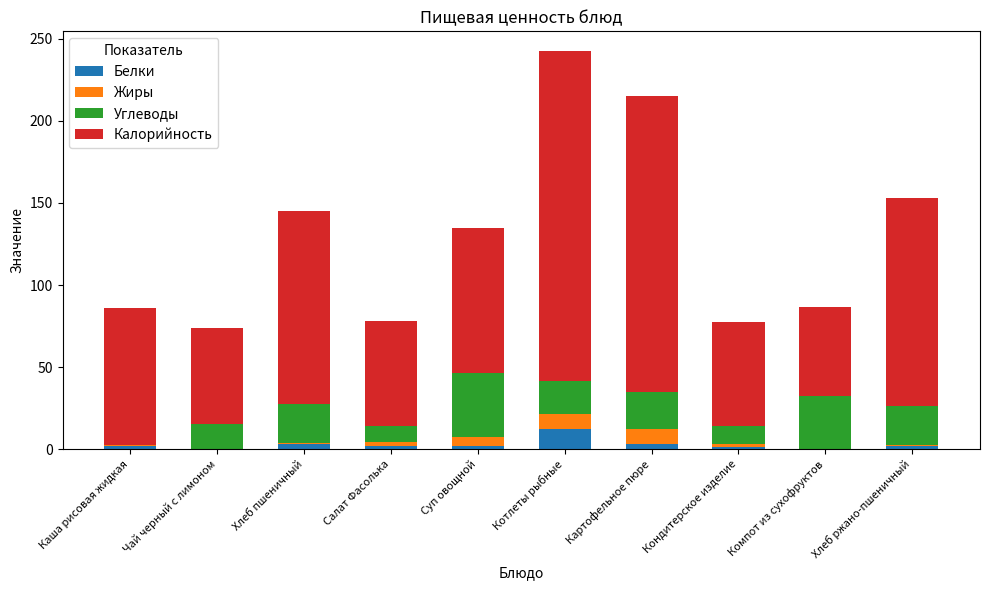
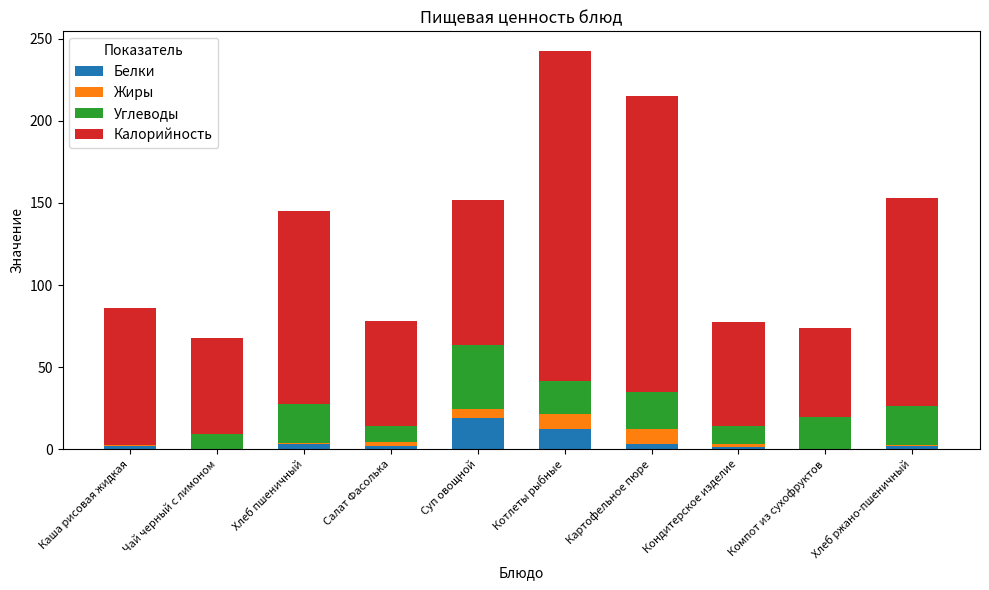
  {
    "Белки": {
      "Каша рисовая жидкая": 2,
      "Хлеб пшеничный": 3,
      "Салат Фасолька": 2,
-     "Суп овощной": 2,
+     "Суп овощной": 19,
      "Котлеты рыбные": 12,
      "Картофельное пюре": 3,
      "Хлеб ржано-пшеничный": 2
    },
    "Жиры": {
      "Салат Фасолька": 2,
      "Суп овощной": 5,
      "Котлеты рыбные": 10,
      "Картофельное пюре": 9,
      "Кондитерское изделие": 2,
      "Компот из сухофруктов": 0
    },
    "Углеводы": {
-     "Чай черный с лимоном": 15,
+     "Чай черный с лимоном": 9,
      "Хлеб пшеничный": 24,
      "Салат Фасолька": 10,
      "Суп овощной": 39,
      "Котлеты рыбные": 20,
      "Картофельное пюре": 22,
      "Кондитерское изделие": 11,
-     "Компот из сухофруктов": 32,
+     "Компот из сухофруктов": 19,
      "Хлеб ржано-пшеничный": 24
    },
    "Калорийность": {
      "Каша рисовая жидкая": 84,
      "Чай черный с лимоном": 59,
      "Хлеб пшеничный": 118,
      "Салат Фасолька": 64,
      "Суп овощной": 88,
      "Котлеты рыбные": 201,
      "Картофельное пюре": 181,
      "Кондитерское изделие": 63,
      "Компот из сухофруктов": 54,
      "Хлеб ржано-пшеничный": 127
    }
  }
